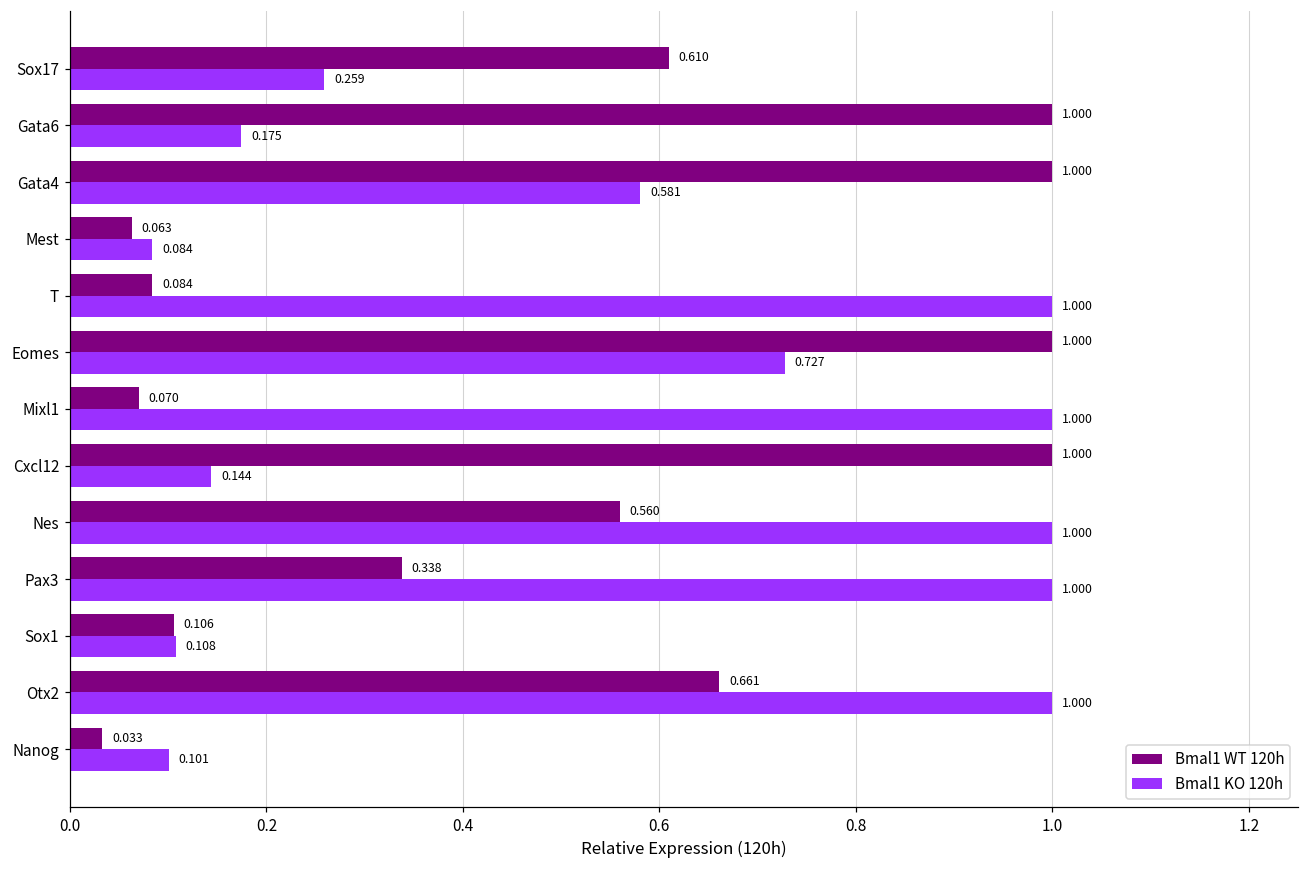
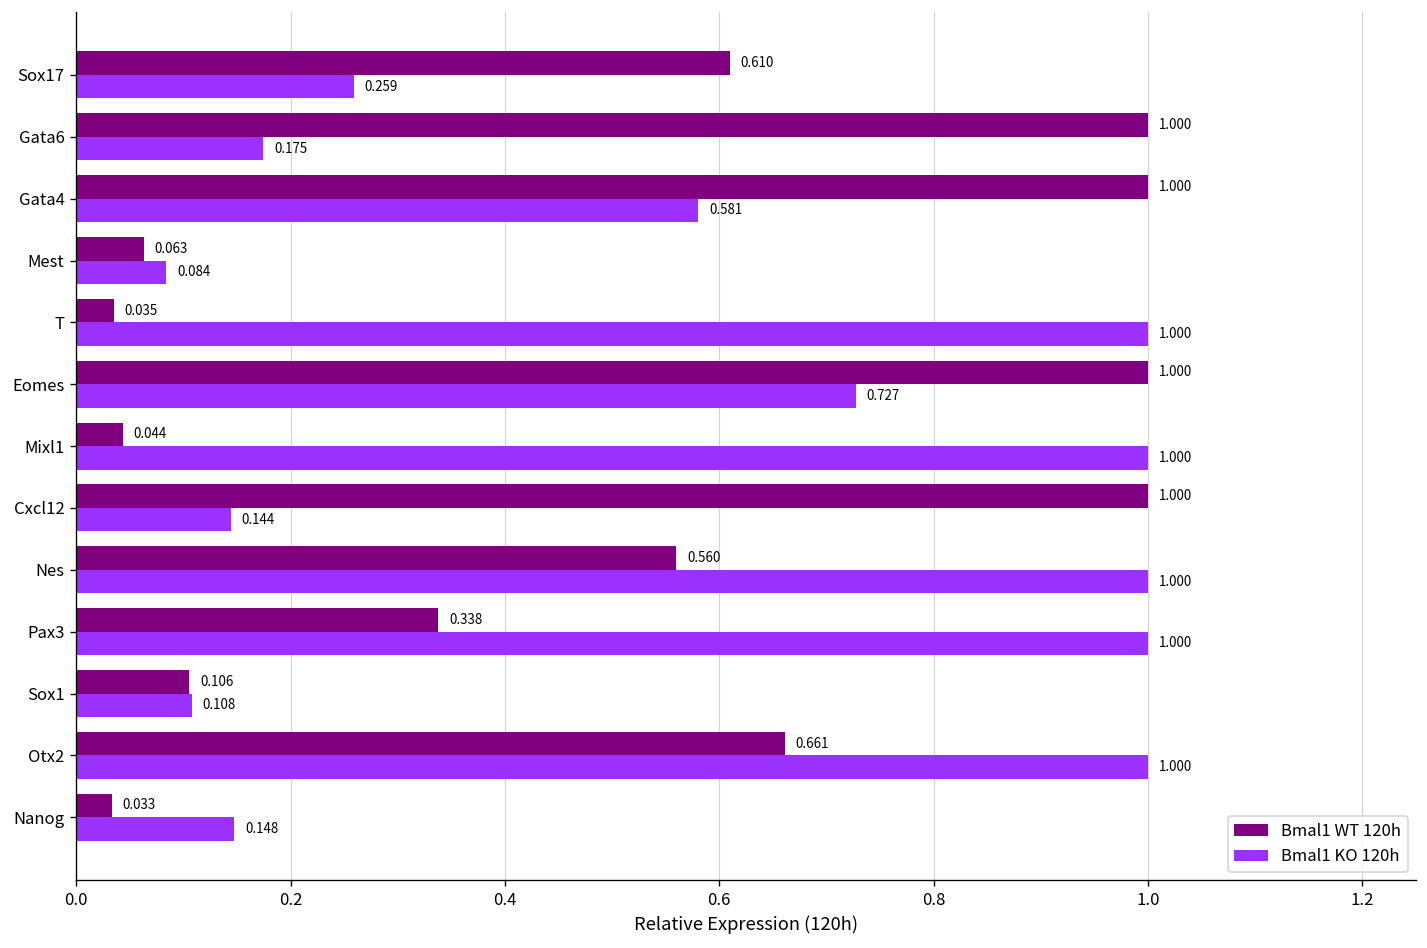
  {
    "Bmal1 WT 120h": {
      "Sox17": 0.610,
      "Gata6": 1.000,
      "Gata4": 1.000,
      "Mest": 0.063,
-     "T": 0.084,
+     "T": 0.035,
      "Eomes": 1.000,
-     "Mixl1": 0.070,
+     "Mixl1": 0.044,
      "Cxcl12": 1.000,
      "Nes": 0.560,
      "Pax3": 0.338,
      "Sox1": 0.106,
      "Otx2": 0.661,
      "Nanog": 0.033
    },
    "Bmal1 KO 120h": {
      "Sox17": 0.259,
      "Gata6": 0.175,
      "Gata4": 0.581,
      "Mest": 0.084,
      "T": 1.000,
      "Eomes": 0.727,
      "Mixl1": 1.000,
      "Cxcl12": 0.144,
      "Nes": 1.000,
      "Pax3": 1.000,
      "Sox1": 0.108,
      "Otx2": 1.000,
-     "Nanog": 0.101
+     "Nanog": 0.148
    }
  }
